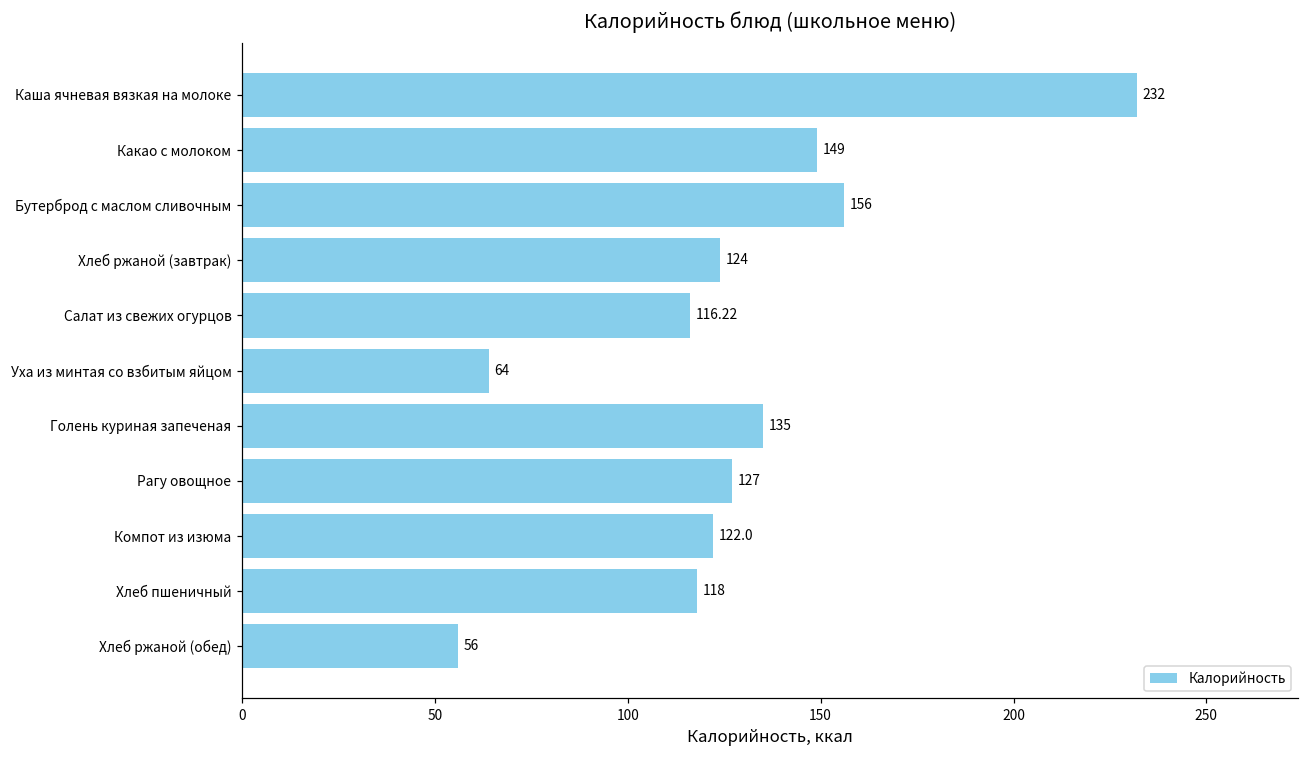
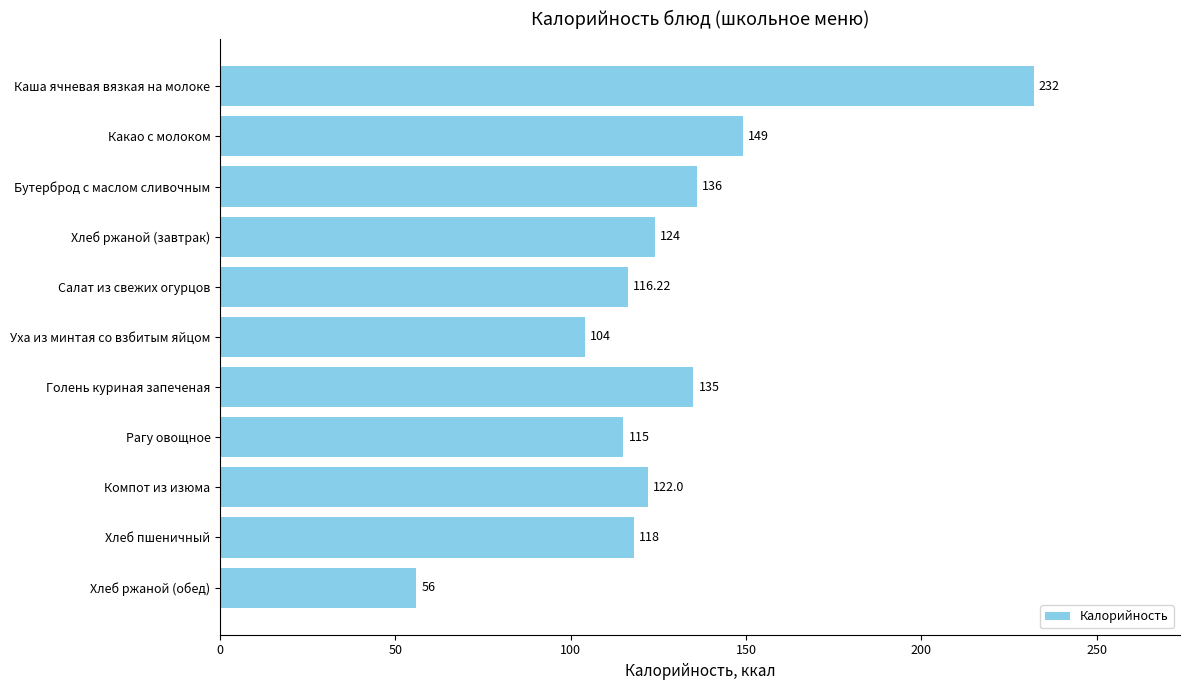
  {
    "Каша ячневая вязкая на молоке": 232,
    "Какао с молоком": 149,
-   "Бутерброд с маслом сливочным": 156,
+   "Бутерброд с маслом сливочным": 136,
    "Хлеб ржаной (завтрак)": 124,
    "Салат из свежих огурцов": 116.22,
-   "Уха из минтая со взбитым яйцом": 64,
+   "Уха из минтая со взбитым яйцом": 104,
    "Голень куриная запеченая": 135,
-   "Рагу овощное": 127,
+   "Рагу овощное": 115,
    "Компот из изюма": 122.0,
    "Хлеб пшеничный": 118,
    "Хлеб ржаной (обед)": 56
  }
